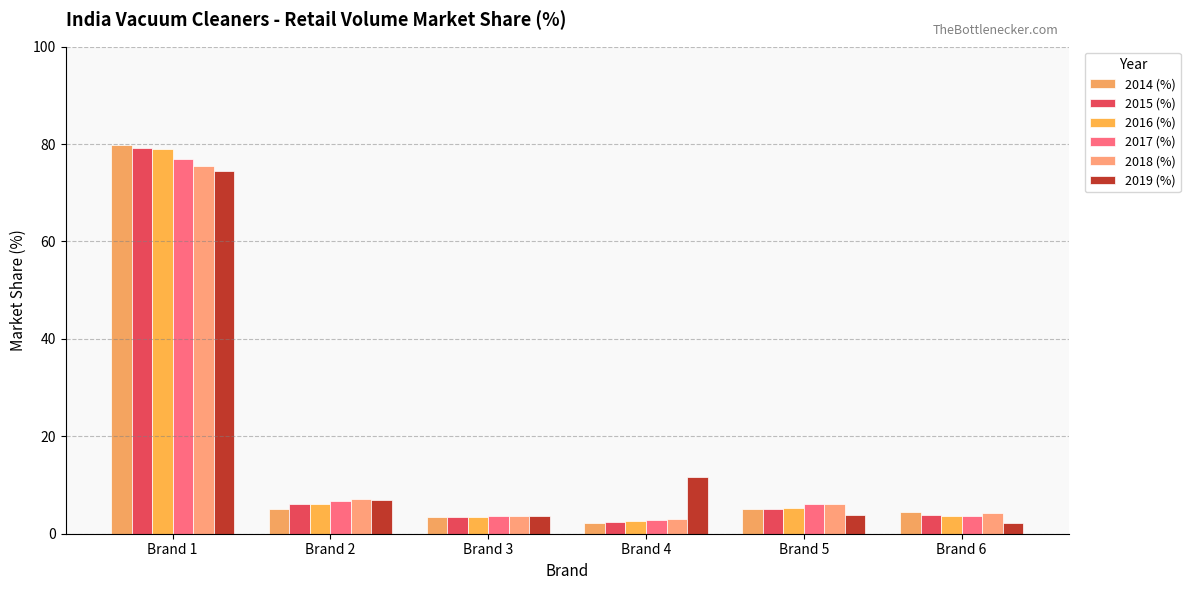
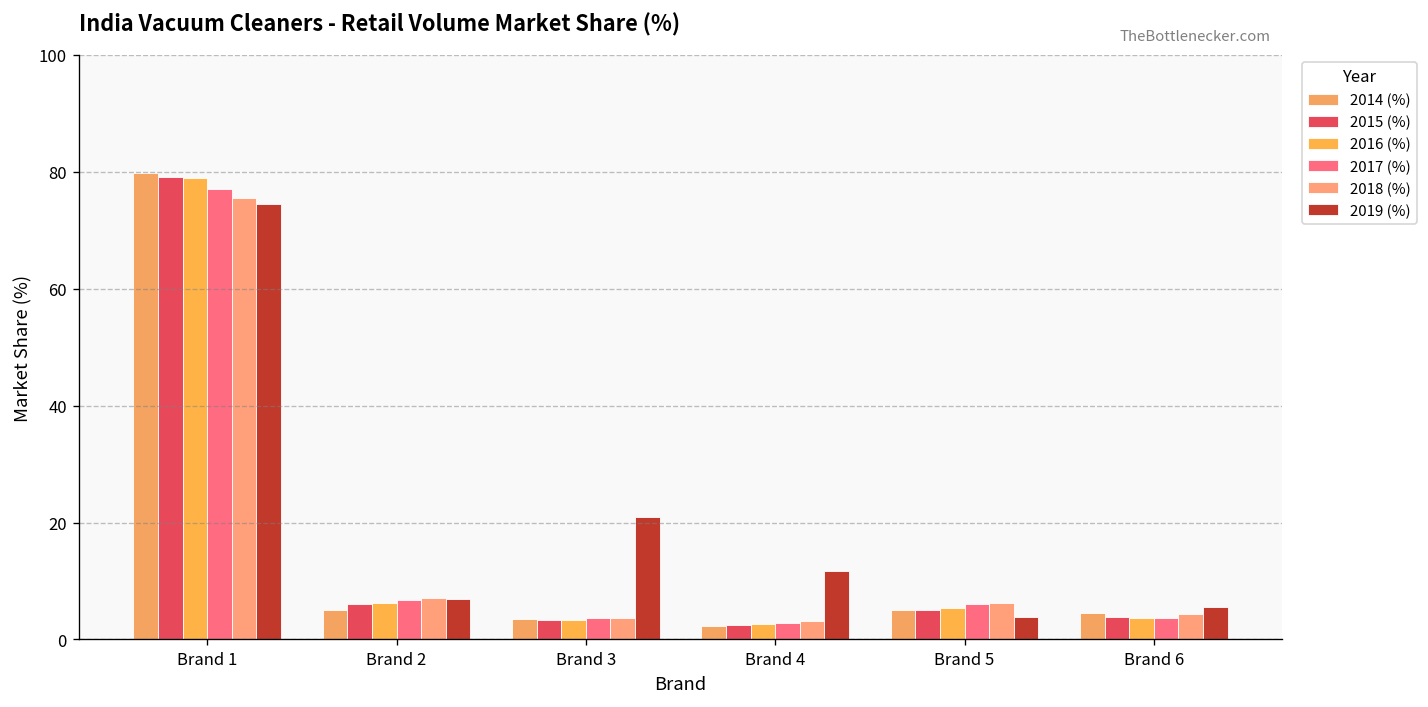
  {
    "2019 (%)": {
      "Brand 1": 75,
      "Brand 2": 7,
-     "Brand 3": 4,
+     "Brand 3": 21,
      "Brand 4": 12,
      "Brand 5": 4,
-     "Brand 6": 2
+     "Brand 6": 6
    }
  }
